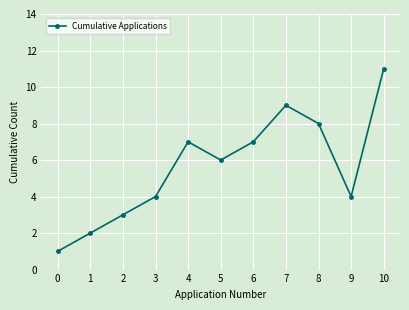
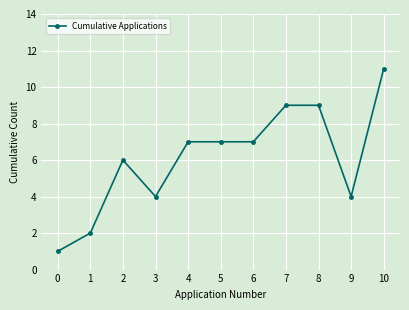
  {
    "0": 1,
    "1": 2,
-   "2": 3,
+   "2": 6,
    "3": 4,
    "4": 7,
-   "5": 6,
+   "5": 7,
    "6": 7,
    "7": 9,
-   "8": 8,
+   "8": 9,
    "9": 4,
    "10": 11
  }
